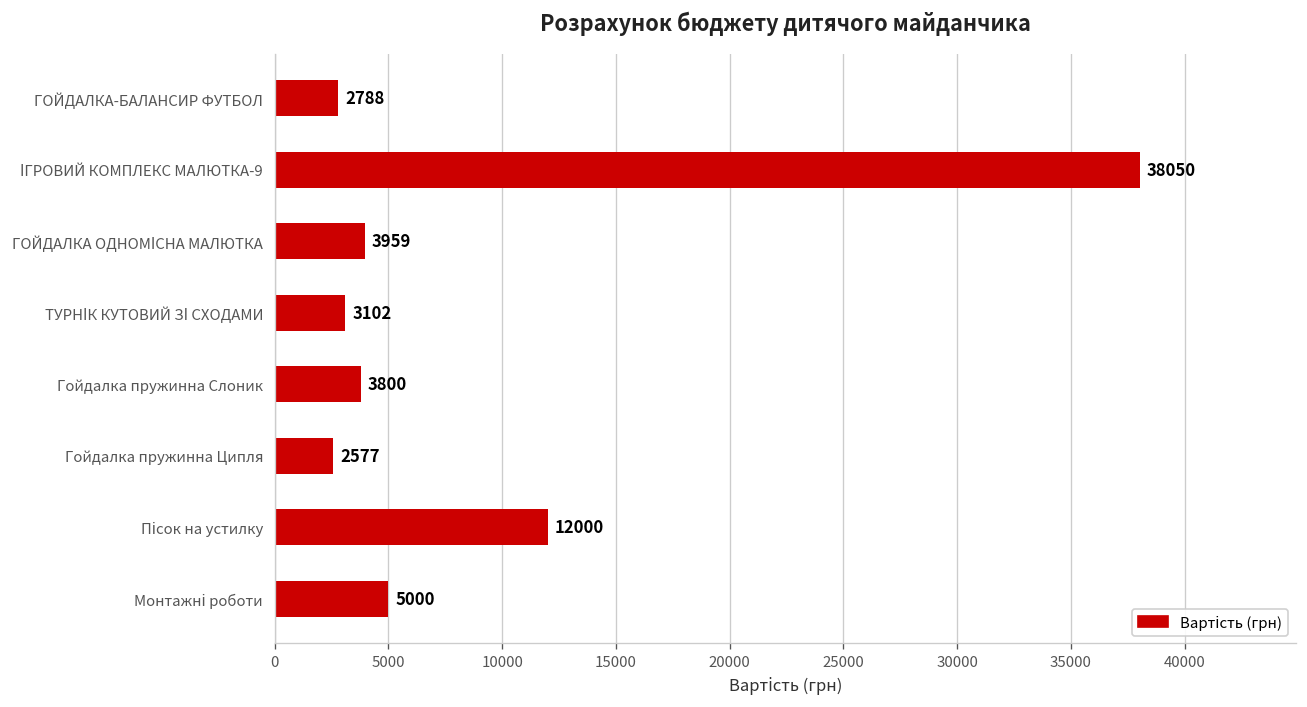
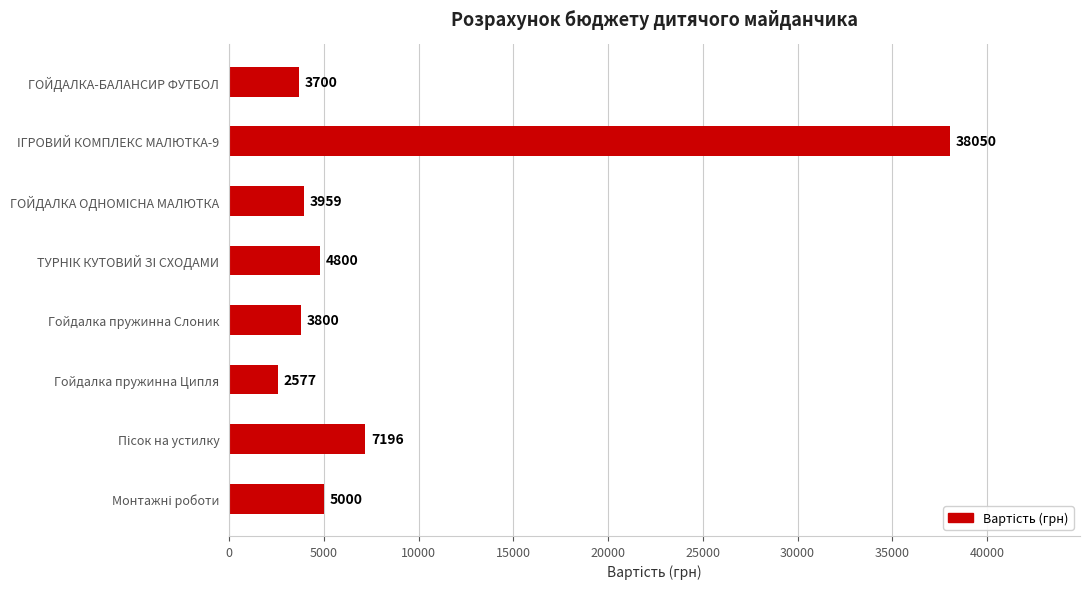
  {
-   "ГОЙДАЛКА-БАЛАНСИР ФУТБОЛ": 2788,
+   "ГОЙДАЛКА-БАЛАНСИР ФУТБОЛ": 3700,
    "ІГРОВИЙ КОМПЛЕКС МАЛЮТКА-9": 38050,
    "ГОЙДАЛКА ОДНОМІСНА МАЛЮТКА": 3959,
-   "ТУРНІК КУТОВИЙ ЗІ СХОДАМИ": 3102,
+   "ТУРНІК КУТОВИЙ ЗІ СХОДАМИ": 4800,
    "Гойдалка пружинна Слоник": 3800,
    "Гойдалка пружинна Ципля": 2577,
-   "Пісок на устилку": 12000,
+   "Пісок на устилку": 7196,
    "Монтажні роботи": 5000
  }
